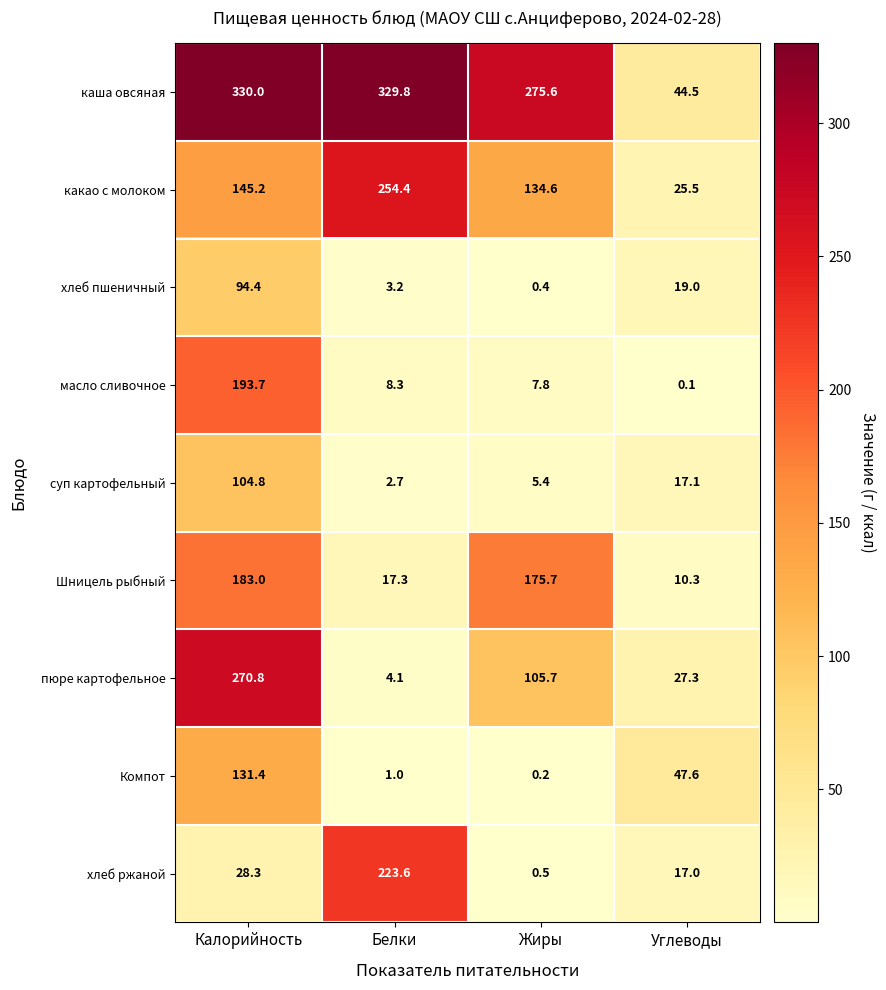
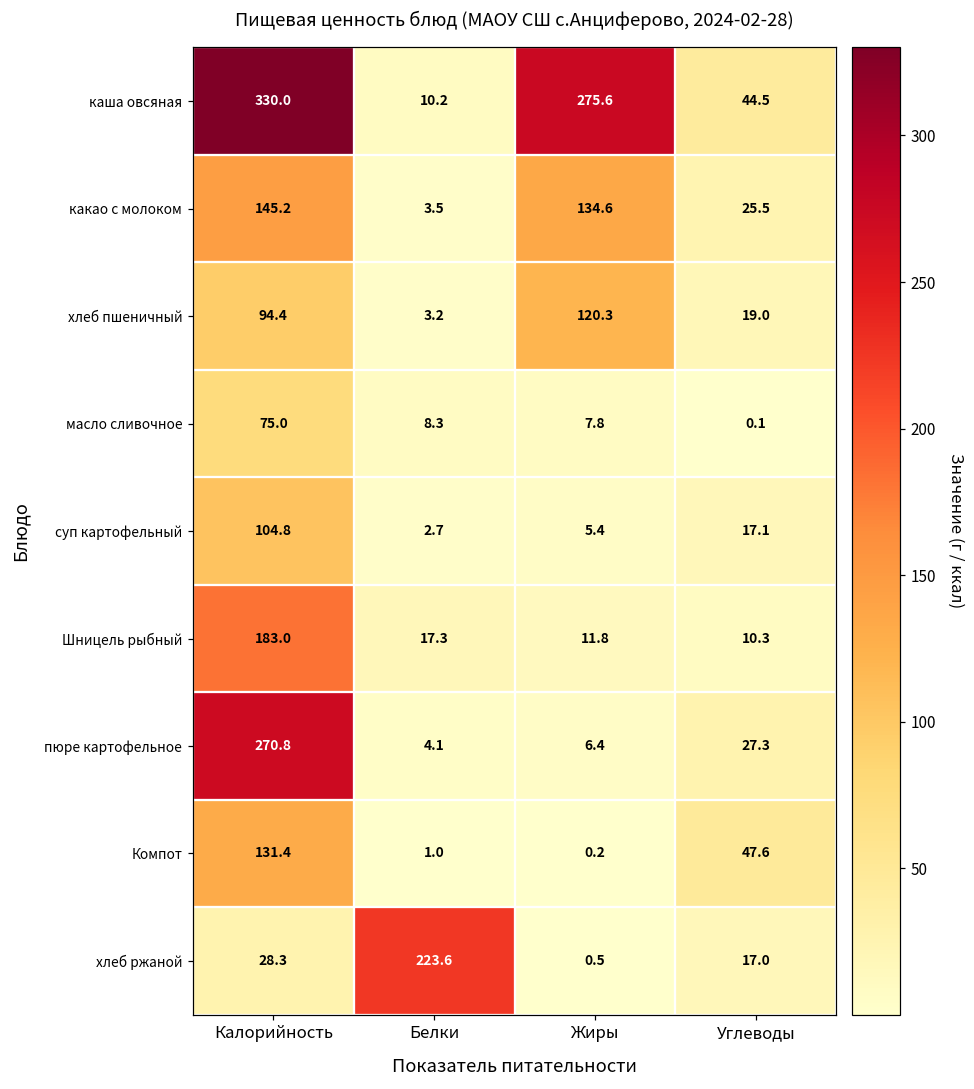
  {
    "каша овсяная": {
      "Калорийность": 330.0,
-     "Белки": 329.8,
+     "Белки": 10.2,
      "Жиры": 275.6,
      "Углеводы": 44.5
    },
    "какао с молоком": {
      "Калорийность": 145.2,
-     "Белки": 254.4,
+     "Белки": 3.5,
      "Жиры": 134.6,
      "Углеводы": 25.5
    },
    "хлеб пшеничный": {
      "Калорийность": 94.4,
      "Белки": 3.2,
-     "Жиры": 0.4,
+     "Жиры": 120.3,
      "Углеводы": 19.0
    },
    "масло сливочное": {
-     "Калорийность": 193.7,
+     "Калорийность": 75.0,
      "Белки": 8.3,
      "Жиры": 7.8,
      "Углеводы": 0.1
    },
    "суп картофельный": {
      "Калорийность": 104.8,
      "Белки": 2.7,
      "Жиры": 5.4,
      "Углеводы": 17.1
    },
    "Шницель рыбный": {
      "Калорийность": 183.0,
      "Белки": 17.3,
-     "Жиры": 175.7,
+     "Жиры": 11.8,
      "Углеводы": 10.3
    },
    "пюре картофельное": {
      "Калорийность": 270.8,
      "Белки": 4.1,
-     "Жиры": 105.7,
+     "Жиры": 6.4,
      "Углеводы": 27.3
    },
    "Компот": {
      "Калорийность": 131.4,
      "Белки": 1.0,
      "Жиры": 0.2,
      "Углеводы": 47.6
    },
    "хлеб ржаной": {
      "Калорийность": 28.3,
      "Белки": 223.6,
      "Жиры": 0.5,
      "Углеводы": 17.0
    }
  }
